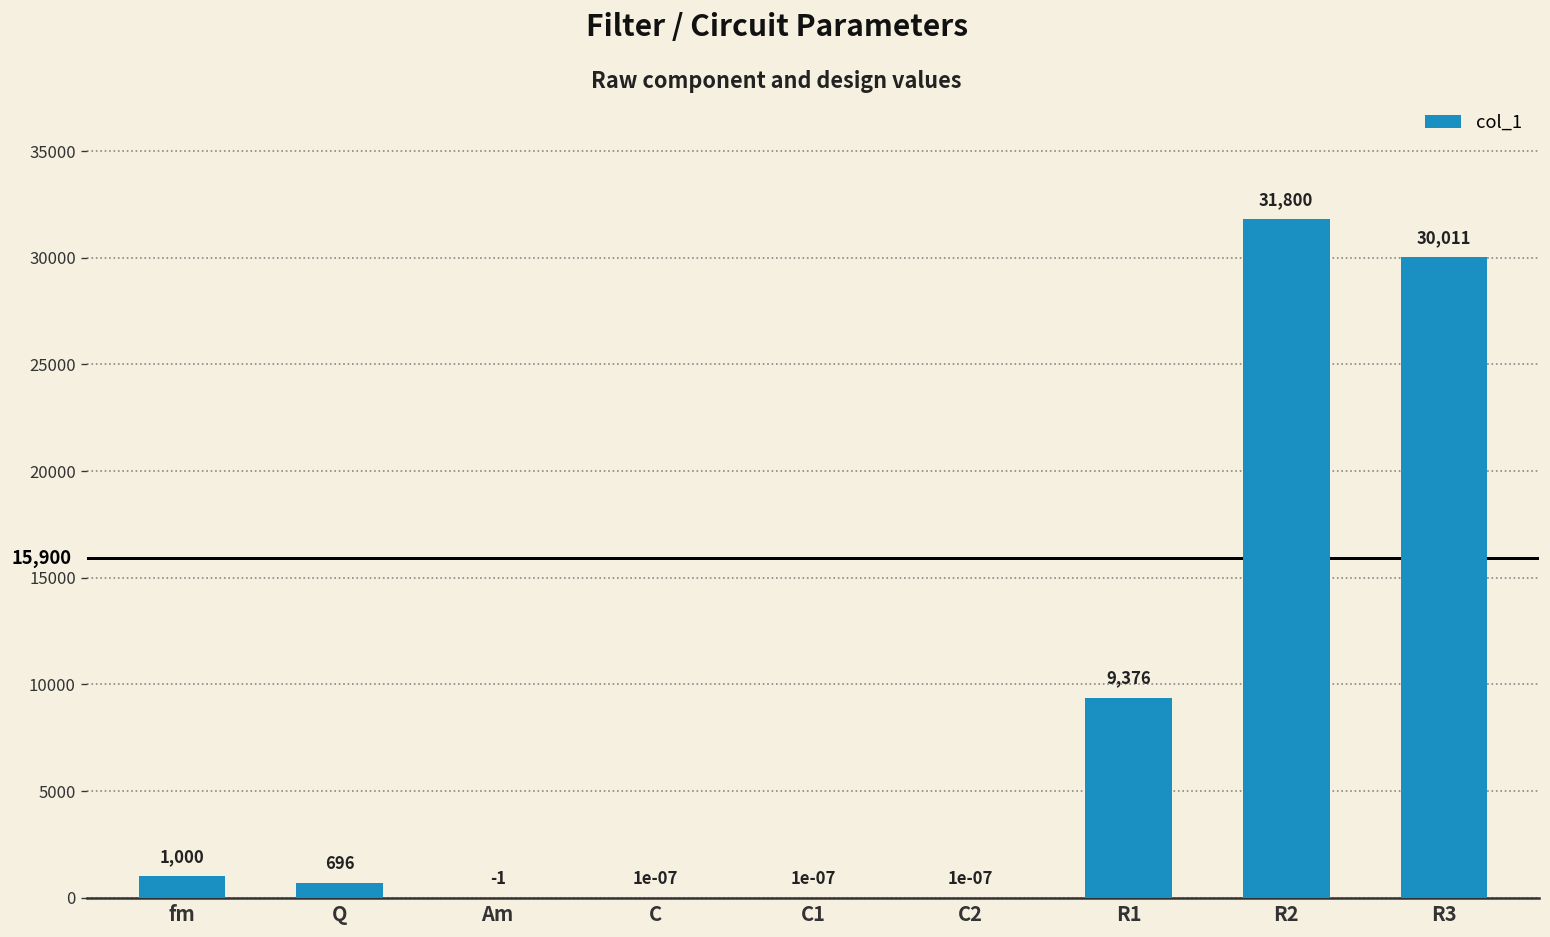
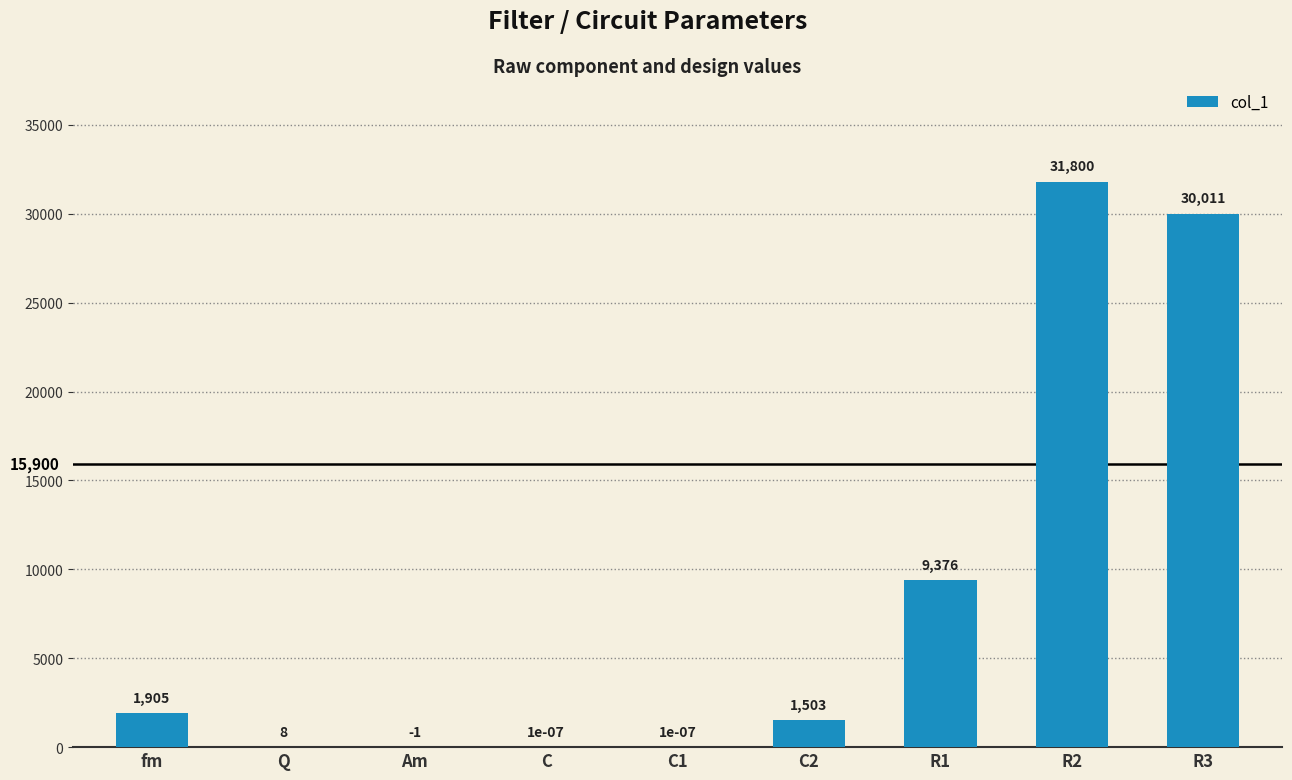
  {
-   "fm": "1,000",
-   "Q": "696",
+   "fm": "1,905",
+   "Q": "8",
    "C": "1e-07",
    "C1": "1e-07",
-   "C2": "1e-07",
+   "C2": "1,503",
    "R1": "9,376",
    "R2": "31,800",
    "R3": "30,011"
  }
